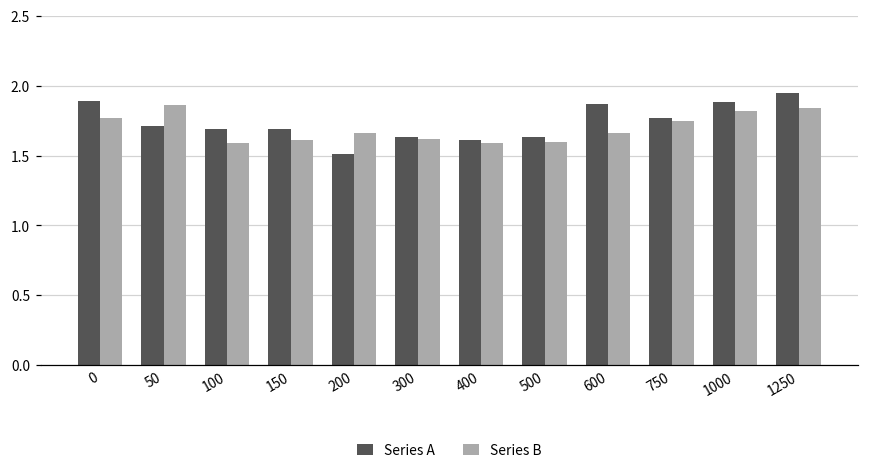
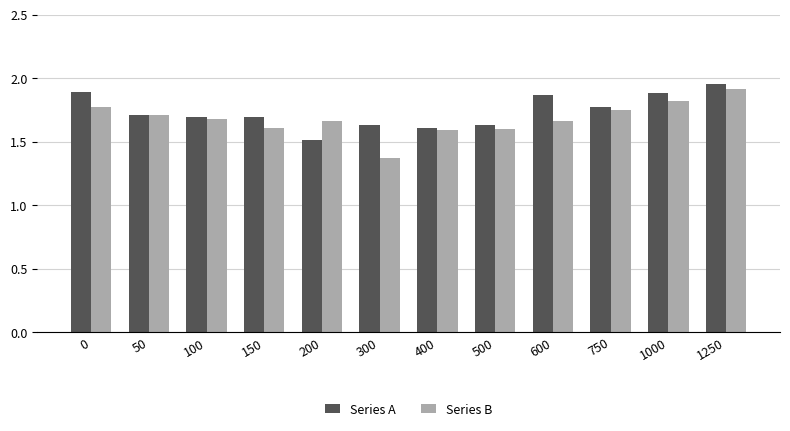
  {
    "Series A": {
      "0": 1.89,
      "50": 1.71,
      "100": 1.69,
      "150": 1.69,
      "200": 1.51,
      "300": 1.63,
      "400": 1.61,
      "500": 1.63,
      "600": 1.87,
      "750": 1.77,
      "1000": 1.88,
      "1250": 1.95
    },
    "Series B": {
      "0": 1.77,
-     "50": 1.86,
-     "100": 1.59,
+     "50": 1.71,
+     "100": 1.68,
      "150": 1.61,
      "200": 1.66,
-     "300": 1.62,
+     "300": 1.37,
      "400": 1.59,
      "500": 1.60,
      "600": 1.66,
      "750": 1.75,
      "1000": 1.82,
-     "1250": 1.84
+     "1250": 1.91
    }
  }
